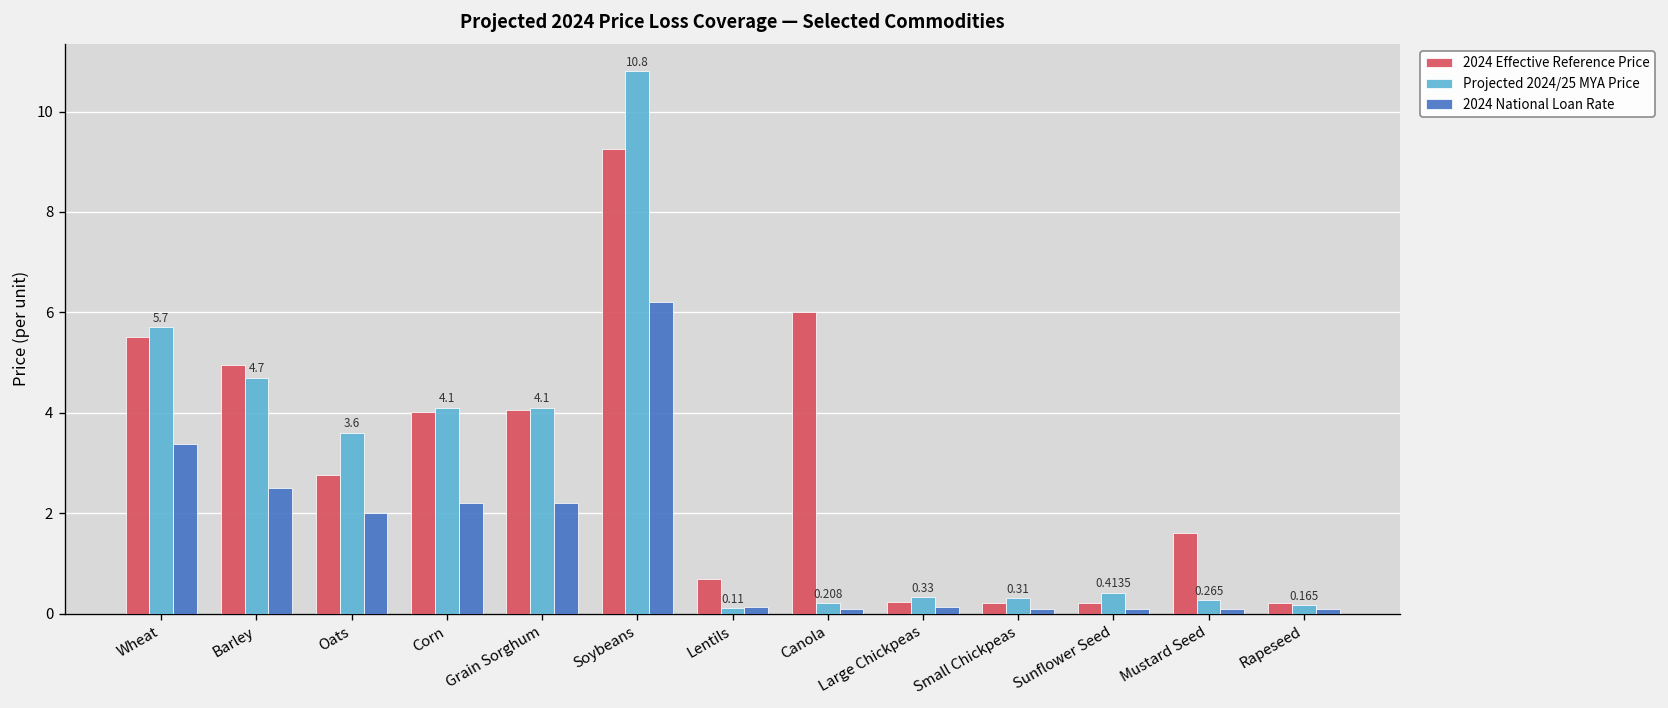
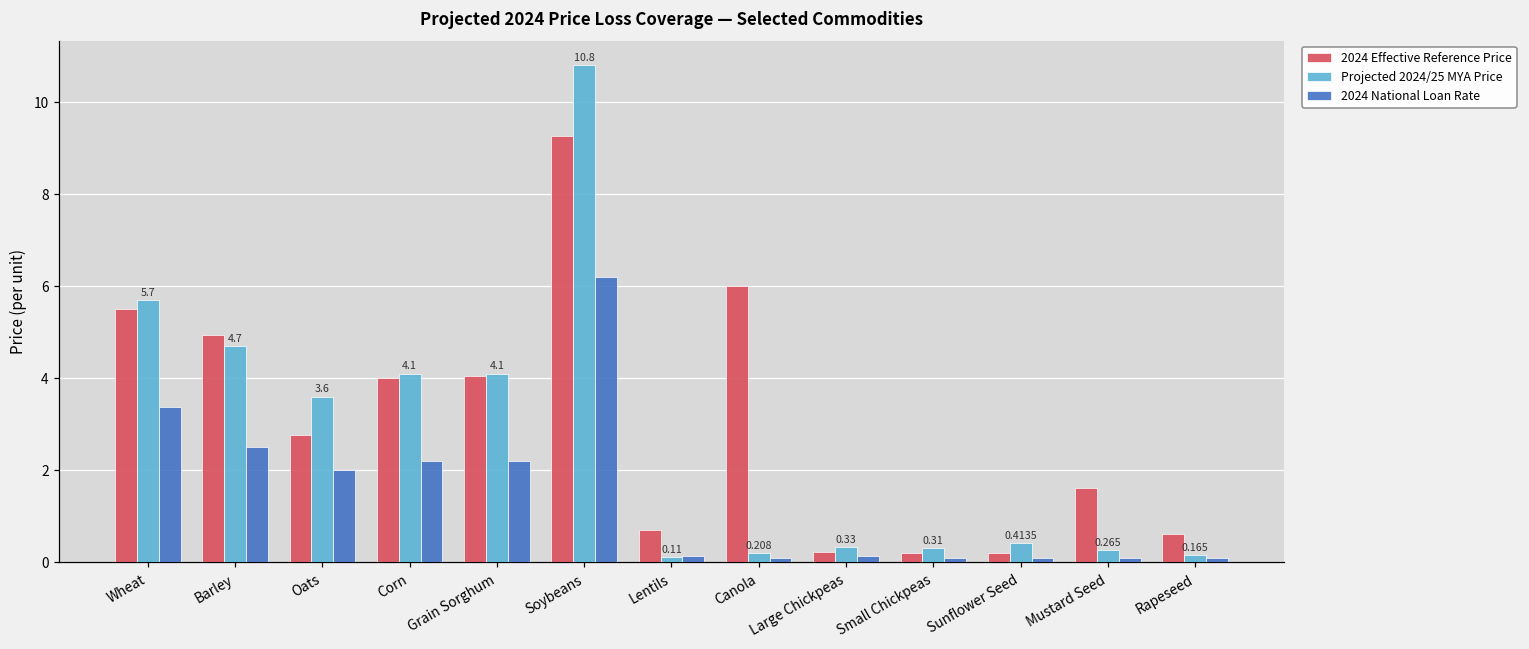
  {
    "2024 Effective Reference Price": {
      "Wheat": 5.5,
      "Barley": 5.0,
      "Oats": 2.8,
      "Corn": 4.0,
      "Soybeans": 9.3,
      "Lentils": 0.7,
      "Canola": 6.0,
      "Large Chickpeas": 0.2,
      "Small Chickpeas": 0.2,
      "Sunflower Seed": 0.2,
      "Mustard Seed": 1.6,
-     "Rapeseed": 0.2
+     "Rapeseed": 0.6
    },
    "Projected 2024/25 MYA Price": {
      "Wheat": 5.7,
      "Barley": 4.7,
      "Oats": 3.6,
      "Corn": 4.1,
      "Grain Sorghum": 4.1,
      "Soybeans": 10.8,
      "Lentils": 0.11,
      "Canola": 0.208,
      "Large Chickpeas": 0.33,
      "Small Chickpeas": 0.31,
      "Sunflower Seed": 0.4135,
      "Mustard Seed": 0.265,
      "Rapeseed": 0.165
    },
    "2024 National Loan Rate": {
      "Wheat": 3.4,
      "Barley": 2.5,
      "Oats": 2.0,
      "Corn": 2.2,
      "Grain Sorghum": 2.2,
      "Soybeans": 6.2,
      "Lentils": 0.1,
      "Canola": 0.1,
      "Large Chickpeas": 0.1,
      "Small Chickpeas": 0.1,
      "Sunflower Seed": 0.1,
      "Mustard Seed": 0.1,
      "Rapeseed": 0.1
    }
  }
